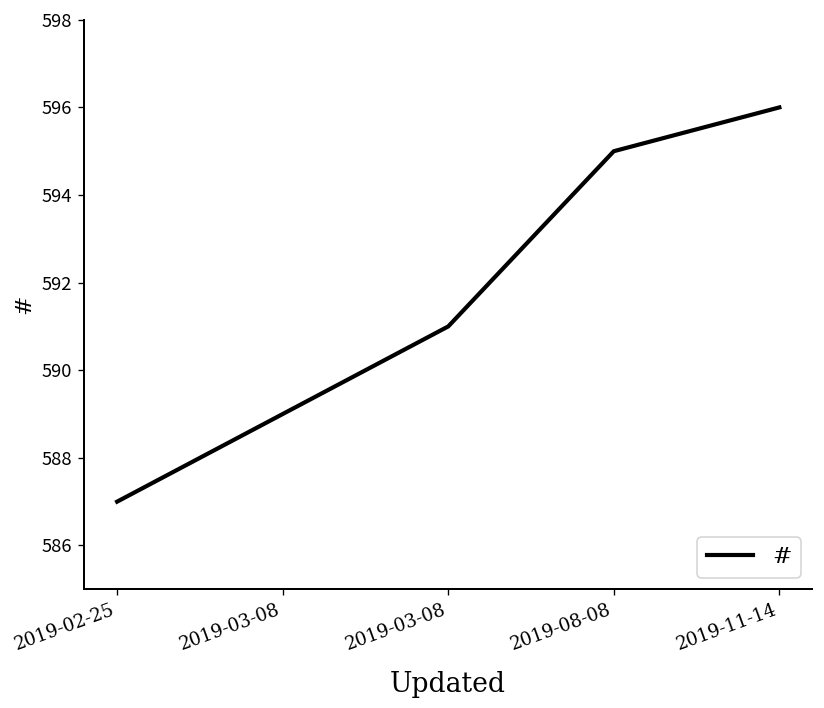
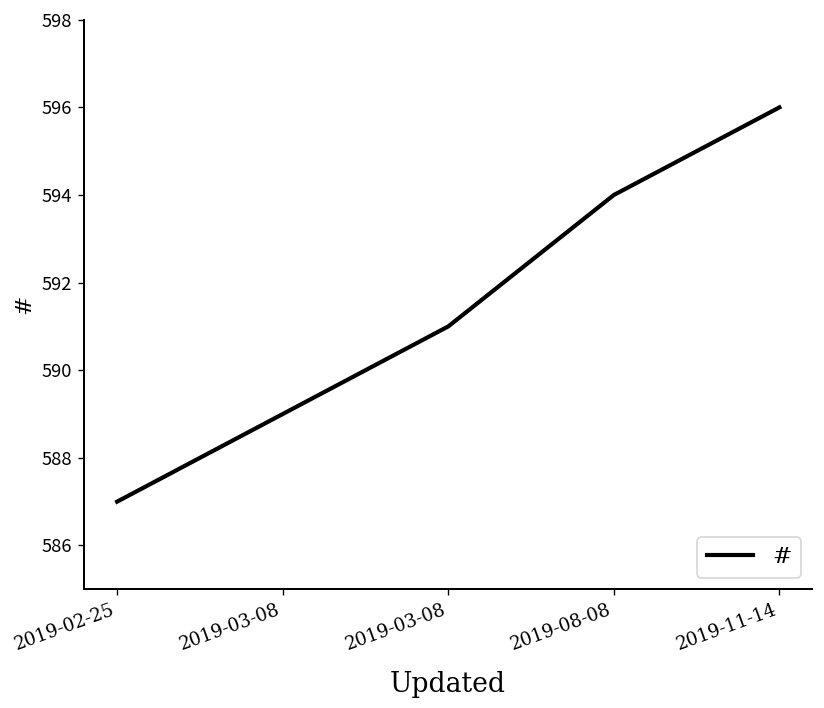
  {
    "2019-02-25": 587,
-   "2019-08-08": 595,
+   "2019-08-08": 594,
    "2019-11-14": 596
  }
